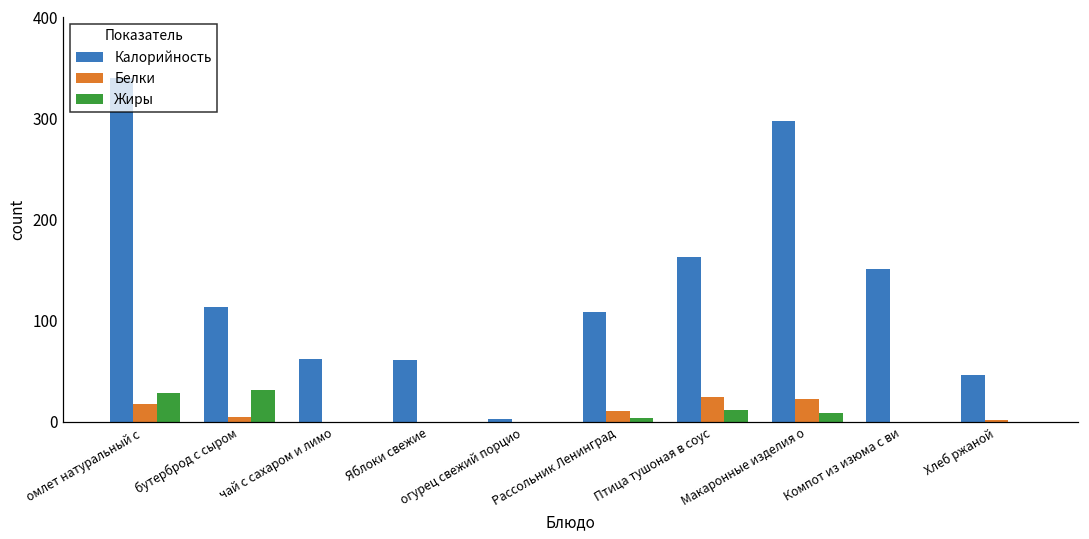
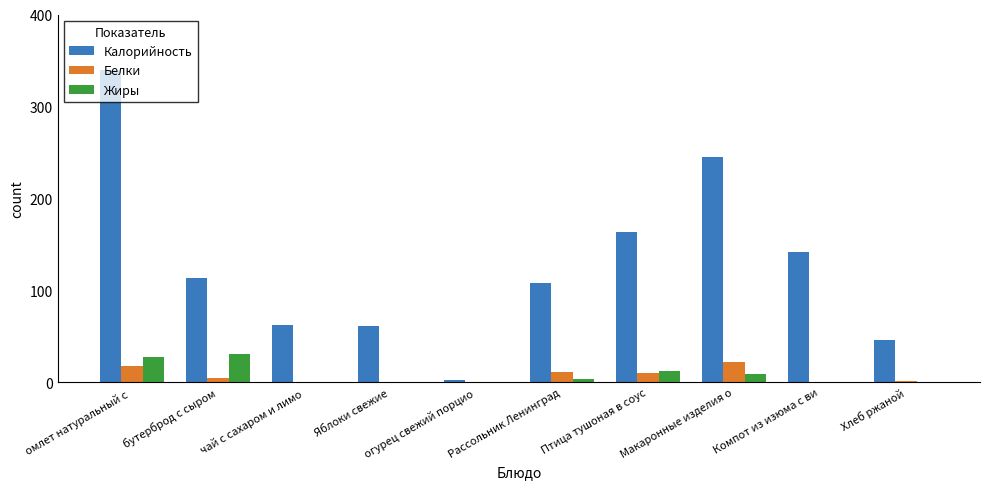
  {
    "Калорийность": {
      "бутерброд с сыром": 110,
      "чай с сахаром и лимо": 60,
      "Яблоки свежие": 60,
      "огурец свежий порцио": 0,
      "Рассольник Ленинград": 110,
      "Птица тушоная в соус": 160,
-     "Макаронные изделия о": 300,
-     "Компот из изюма с ви": 150,
+     "Макаронные изделия о": 250,
+     "Компот из изюма с ви": 140,
      "Хлеб ржаной": 50
    },
    "Белки": {
      "омлет натуральный с": 20,
      "бутерброд с сыром": 10,
      "чай с сахаром и лимо": 0,
      "Яблоки свежие": 0,
      "Рассольник Ленинград": 10,
-     "Птица тушоная в соус": 20,
+     "Птица тушоная в соус": 10,
      "Макаронные изделия о": 20,
      "Компот из изюма с ви": 0
    },
    "Жиры": {
      "омлет натуральный с": 30,
      "бутерброд с сыром": 30,
      "чай с сахаром и лимо": 0,
      "Яблоки свежие": 0,
      "огурец свежий порцио": 0,
      "Рассольник Ленинград": 0,
      "Птица тушоная в соус": 10,
      "Макаронные изделия о": 10,
      "Компот из изюма с ви": 0,
      "Хлеб ржаной": 0
    }
  }
